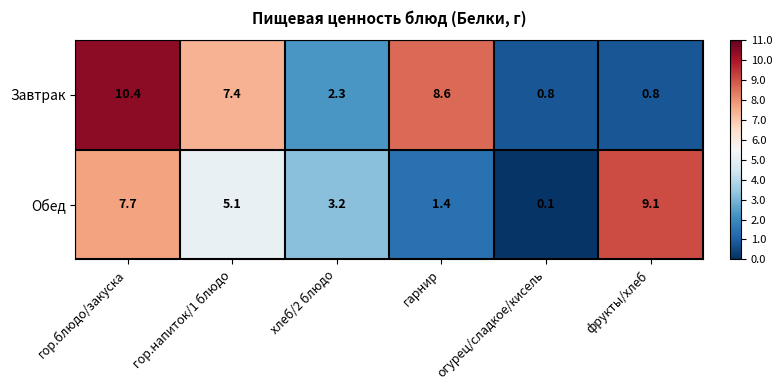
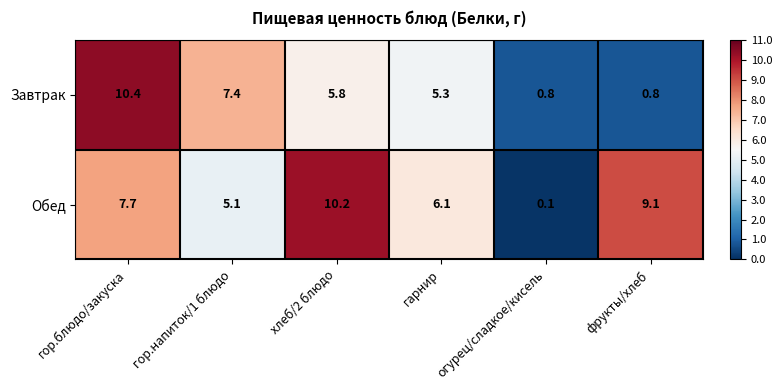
  {
    "Завтрак": {
      "гор.блюдо/закуска": 10.4,
      "гор.напиток/1 блюдо": 7.4,
-     "хлеб/2 блюдо": 2.3,
-     "гарнир": 8.6,
+     "хлеб/2 блюдо": 5.8,
+     "гарнир": 5.3,
      "огурец/сладкое/кисель": 0.8,
      "фрукты/хлеб": 0.8
    },
    "Обед": {
      "гор.блюдо/закуска": 7.7,
      "гор.напиток/1 блюдо": 5.1,
-     "хлеб/2 блюдо": 3.2,
-     "гарнир": 1.4,
+     "хлеб/2 блюдо": 10.2,
+     "гарнир": 6.1,
      "огурец/сладкое/кисель": 0.1,
      "фрукты/хлеб": 9.1
    }
  }
